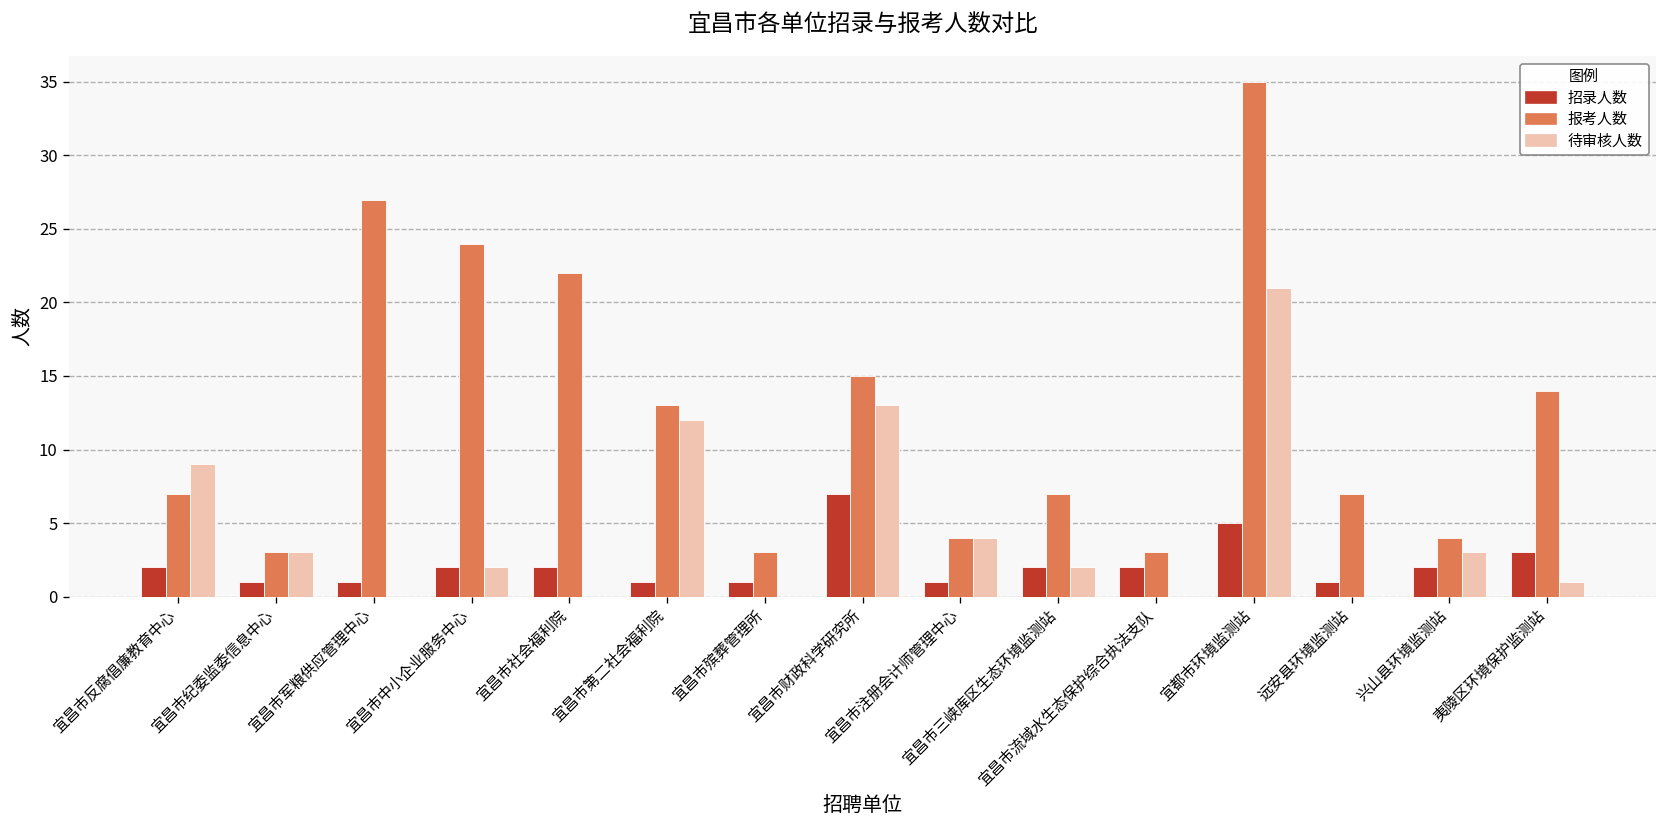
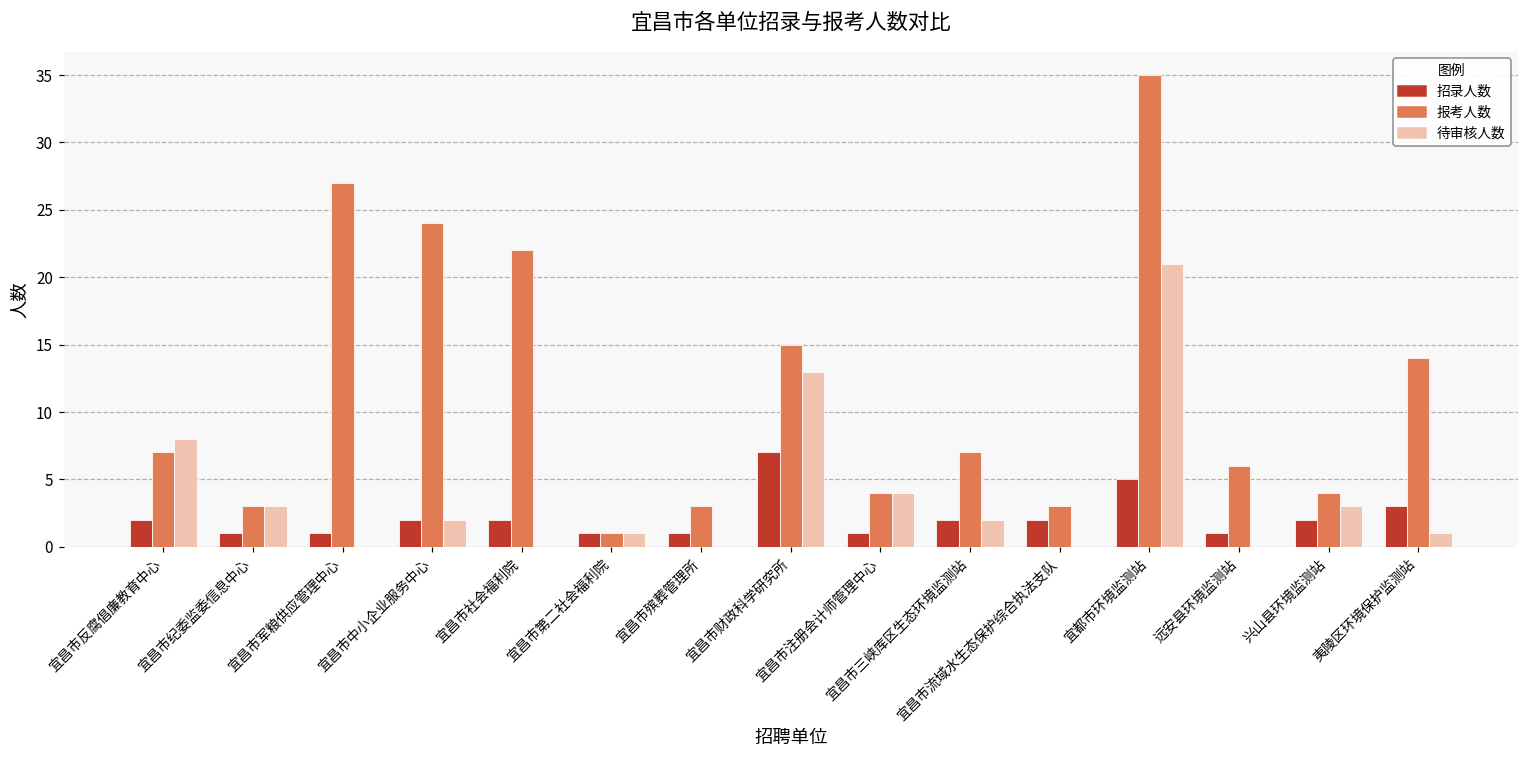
  {
    "招录人数": {
      "宜昌市反腐倡廉教育中心": 2,
      "宜昌市纪委监委信息中心": 1,
      "宜昌市军粮供应管理中心": 1,
      "宜昌市中小企业服务中心": 2,
      "宜昌市社会福利院": 2,
      "宜昌市第二社会福利院": 1,
      "宜昌市殡葬管理所": 1,
      "宜昌市财政科学研究所": 7,
      "宜昌市注册会计师管理中心": 1,
      "宜昌市三峡库区生态环境监测站": 2,
      "宜昌市流域水生态保护综合执法支队": 2,
      "宜都市环境监测站": 5,
      "远安县环境监测站": 1,
      "兴山县环境监测站": 2,
      "夷陵区环境保护监测站": 3
    },
    "报考人数": {
      "宜昌市反腐倡廉教育中心": 7,
      "宜昌市纪委监委信息中心": 3,
      "宜昌市军粮供应管理中心": 27,
      "宜昌市中小企业服务中心": 24,
      "宜昌市社会福利院": 22,
-     "宜昌市第二社会福利院": 13,
+     "宜昌市第二社会福利院": 1,
      "宜昌市殡葬管理所": 3,
      "宜昌市财政科学研究所": 15,
      "宜昌市注册会计师管理中心": 4,
      "宜昌市三峡库区生态环境监测站": 7,
      "宜昌市流域水生态保护综合执法支队": 3,
      "宜都市环境监测站": 35,
-     "远安县环境监测站": 7,
+     "远安县环境监测站": 6,
      "兴山县环境监测站": 4,
      "夷陵区环境保护监测站": 14
    },
    "待审核人数": {
-     "宜昌市反腐倡廉教育中心": 9,
+     "宜昌市反腐倡廉教育中心": 8,
      "宜昌市纪委监委信息中心": 3,
      "宜昌市军粮供应管理中心": 0,
      "宜昌市中小企业服务中心": 2,
      "宜昌市社会福利院": 0,
-     "宜昌市第二社会福利院": 12,
+     "宜昌市第二社会福利院": 1,
      "宜昌市殡葬管理所": 0,
      "宜昌市财政科学研究所": 13,
      "宜昌市注册会计师管理中心": 4,
      "宜昌市三峡库区生态环境监测站": 2,
      "宜昌市流域水生态保护综合执法支队": 0,
      "宜都市环境监测站": 21,
      "远安县环境监测站": 0,
      "兴山县环境监测站": 3,
      "夷陵区环境保护监测站": 1
    }
  }
